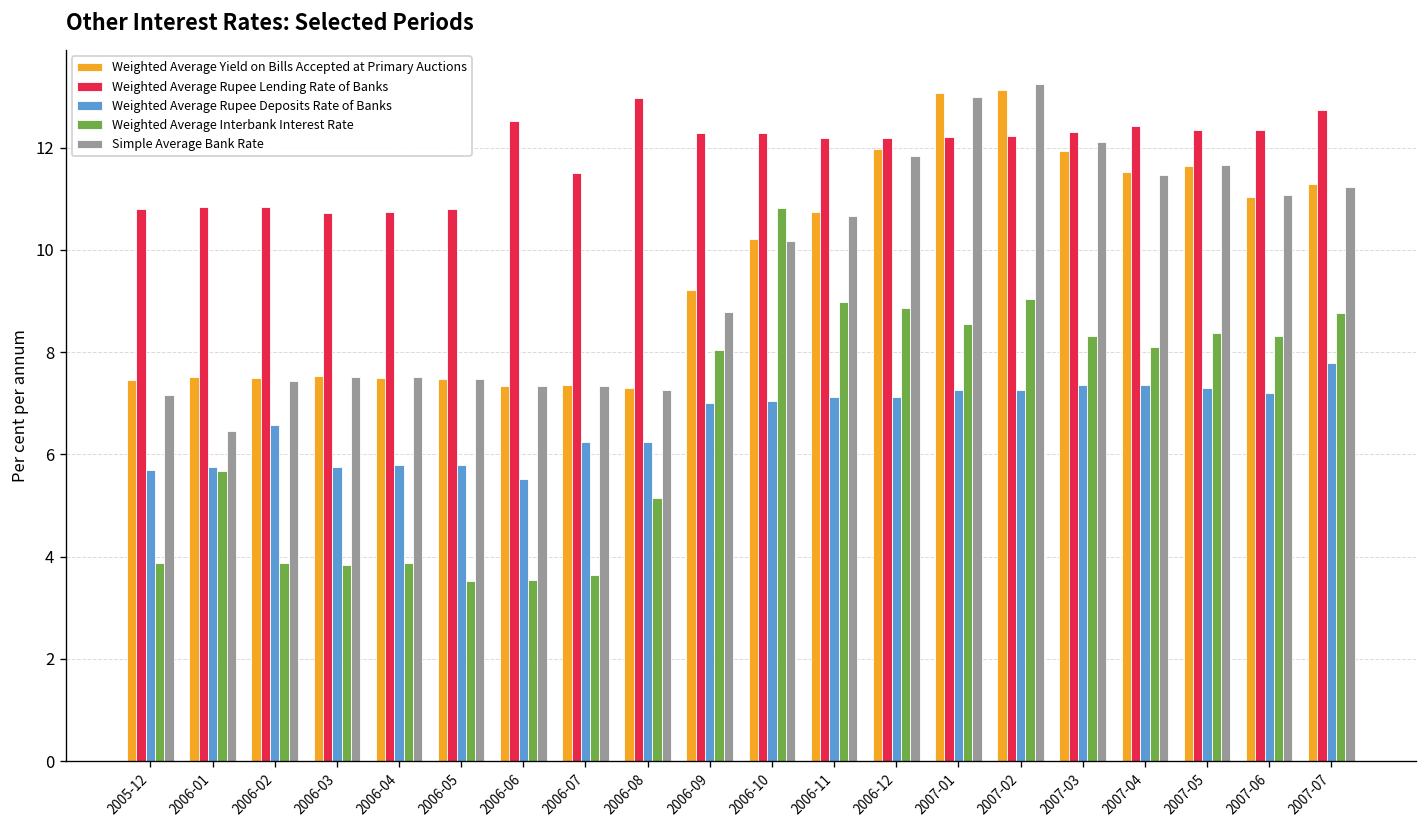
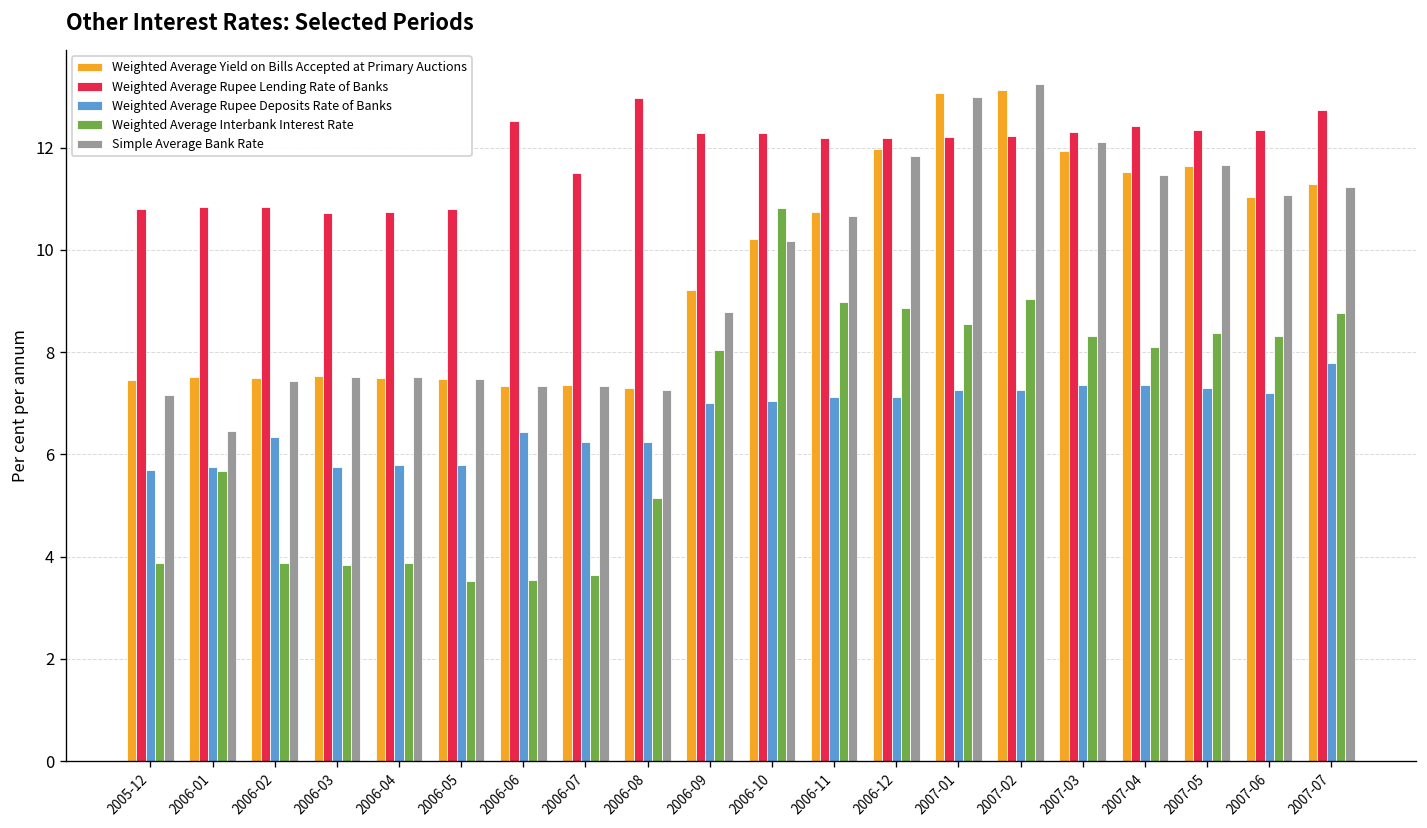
  {
    "Weighted Average Yield on Bills Accepted at Primary Auctions": {
      "2005-12": 7.5,
      "2006-01": 7.5,
      "2006-02": 7.5,
      "2006-03": 7.5,
      "2006-04": 7.5,
      "2006-05": 7.5,
      "2006-06": 7.3,
      "2006-07": 7.4,
      "2006-08": 7.3,
      "2006-09": 9.2,
      "2006-10": 10.2,
      "2006-11": 10.7,
      "2006-12": 12.0,
      "2007-01": 13.1,
      "2007-02": 13.1,
      "2007-03": 11.9,
      "2007-04": 11.5,
      "2007-05": 11.7,
      "2007-06": 11.0,
      "2007-07": 11.3
    },
    "Weighted Average Rupee Lending Rate of Banks": {
      "2005-12": 10.8,
      "2006-01": 10.9,
      "2006-02": 10.8,
      "2006-03": 10.7,
      "2006-04": 10.7,
      "2006-05": 10.8,
      "2006-06": 12.5,
      "2006-07": 11.5,
      "2006-08": 13.0,
      "2006-09": 12.3,
      "2006-10": 12.3,
      "2006-11": 12.2,
      "2006-12": 12.2,
      "2007-01": 12.2,
      "2007-02": 12.2,
      "2007-03": 12.3,
      "2007-04": 12.4,
      "2007-05": 12.4,
      "2007-06": 12.4,
      "2007-07": 12.7
    },
    "Weighted Average Rupee Deposits Rate of Banks": {
      "2005-12": 5.7,
      "2006-01": 5.8,
-     "2006-02": 6.6,
+     "2006-02": 6.3,
      "2006-03": 5.8,
      "2006-04": 5.8,
      "2006-05": 5.8,
-     "2006-06": 5.5,
+     "2006-06": 6.4,
      "2006-07": 6.2,
      "2006-08": 6.2,
      "2006-09": 7.0,
      "2006-10": 7.0,
      "2006-11": 7.1,
      "2006-12": 7.1,
      "2007-01": 7.3,
      "2007-02": 7.3,
      "2007-03": 7.4,
      "2007-04": 7.4,
      "2007-05": 7.3,
      "2007-06": 7.2,
      "2007-07": 7.8
    },
    "Weighted Average Interbank Interest Rate": {
      "2005-12": 3.9,
      "2006-01": 5.7,
      "2006-02": 3.9,
      "2006-03": 3.8,
      "2006-04": 3.9,
      "2006-05": 3.5,
      "2006-06": 3.5,
      "2006-07": 3.7,
      "2006-08": 5.2,
      "2006-09": 8.0,
      "2006-10": 10.8,
      "2006-11": 9.0,
      "2006-12": 8.9,
      "2007-01": 8.6,
      "2007-02": 9.0,
      "2007-03": 8.3,
      "2007-04": 8.1,
      "2007-05": 8.4,
      "2007-06": 8.3,
      "2007-07": 8.8
    },
    "Simple Average Bank Rate": {
      "2005-12": 7.2,
      "2006-01": 6.5,
      "2006-02": 7.4,
      "2006-03": 7.5,
      "2006-04": 7.5,
      "2006-05": 7.5,
      "2006-06": 7.3,
      "2006-07": 7.3,
      "2006-08": 7.3,
      "2006-09": 8.8,
      "2006-10": 10.2,
      "2006-11": 10.7,
      "2006-12": 11.8,
      "2007-01": 13.0,
      "2007-02": 13.3,
      "2007-03": 12.1,
      "2007-04": 11.5,
      "2007-05": 11.7,
      "2007-06": 11.1,
      "2007-07": 11.2
    }
  }
